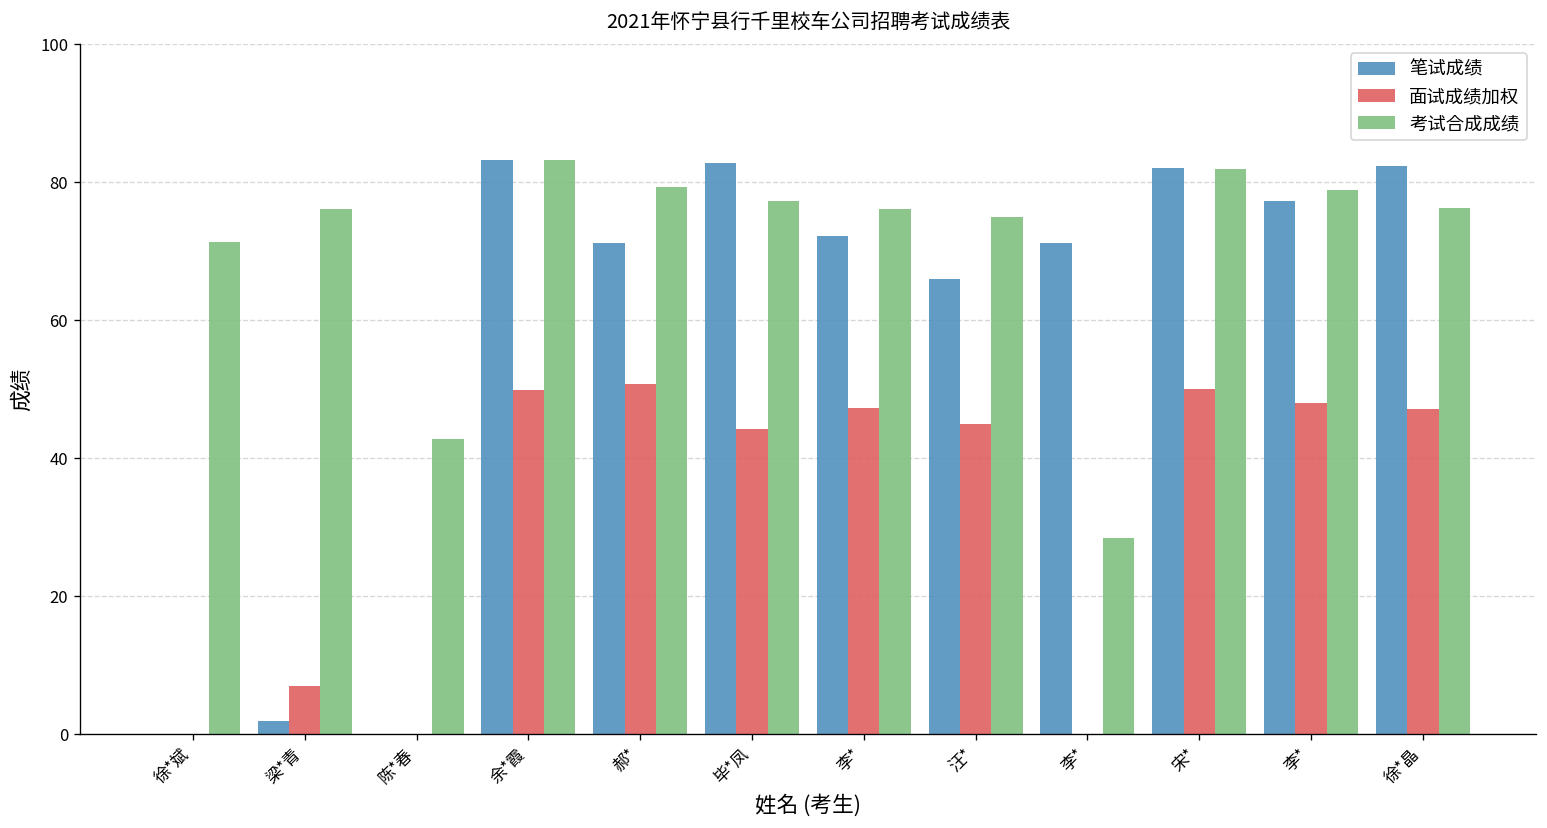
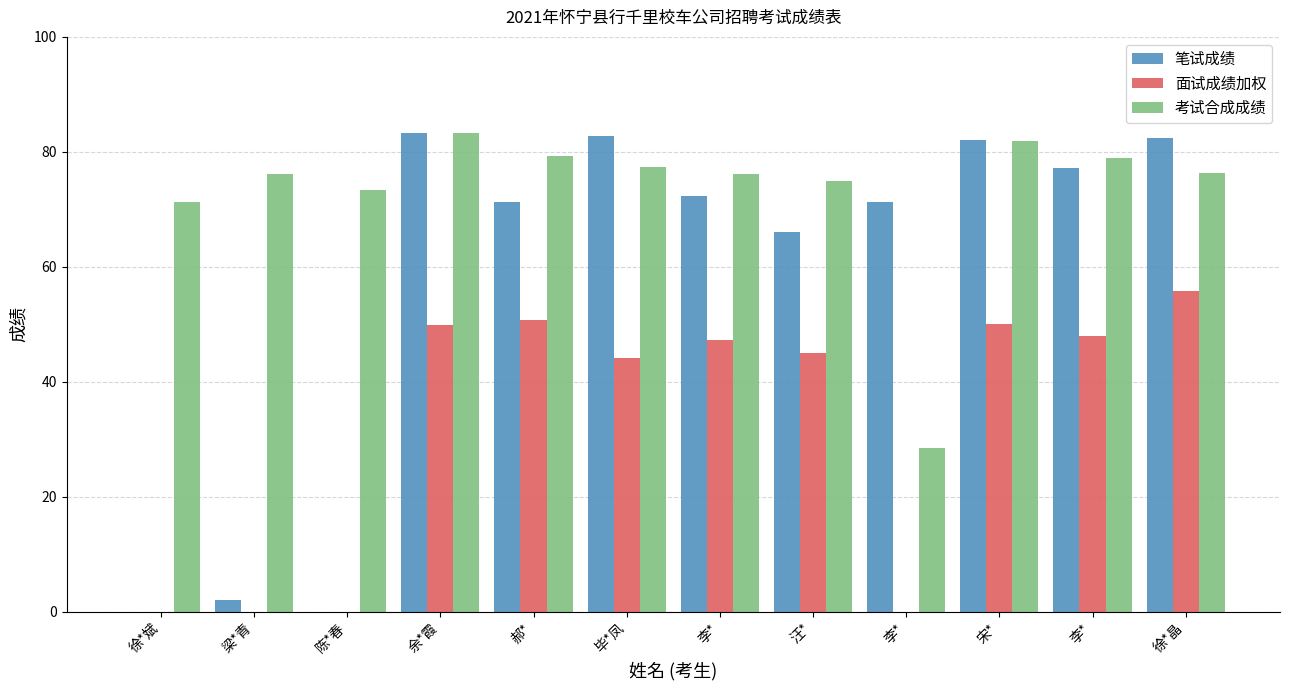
  {
    "笔试成绩": {
      "徐*斌": 0,
      "梁*青": 2,
      "陈*春": 0,
      "余*霞": 83,
      "郝*": 71,
      "毕*凤": 83,
      "汪*": 66,
      "宋*": 82,
      "徐*晶": 82
    },
    "面试成绩加权": {
      "徐*斌": 0,
-     "梁*青": 7,
+     "梁*青": 0,
      "陈*春": 0,
      "余*霞": 50,
      "郝*": 51,
      "毕*凤": 44,
      "汪*": 45,
      "宋*": 50,
-     "徐*晶": 47
+     "徐*晶": 56
    },
    "考试合成成绩": {
      "徐*斌": 71,
      "梁*青": 76,
-     "陈*春": 43,
+     "陈*春": 73,
      "余*霞": 83,
      "郝*": 79,
      "毕*凤": 77,
      "汪*": 75,
      "宋*": 82,
      "徐*晶": 76
    }
  }
